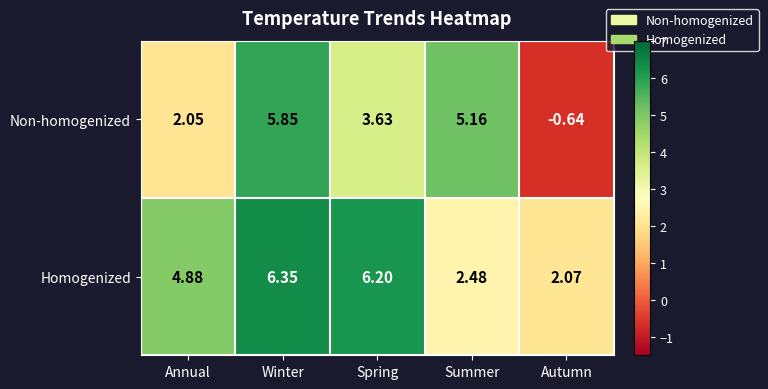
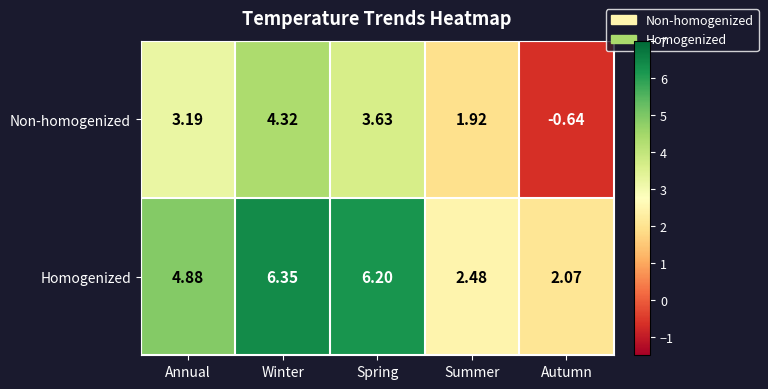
  {
    "Non-homogenized": {
-     "Annual": 2.05,
-     "Winter": 5.85,
+     "Annual": 3.19,
+     "Winter": 4.32,
      "Spring": 3.63,
-     "Summer": 5.16,
+     "Summer": 1.92,
      "Autumn": -0.64
    },
    "Homogenized": {
      "Annual": 4.88,
      "Winter": 6.35,
      "Spring": 6.20,
      "Summer": 2.48,
      "Autumn": 2.07
    }
  }
